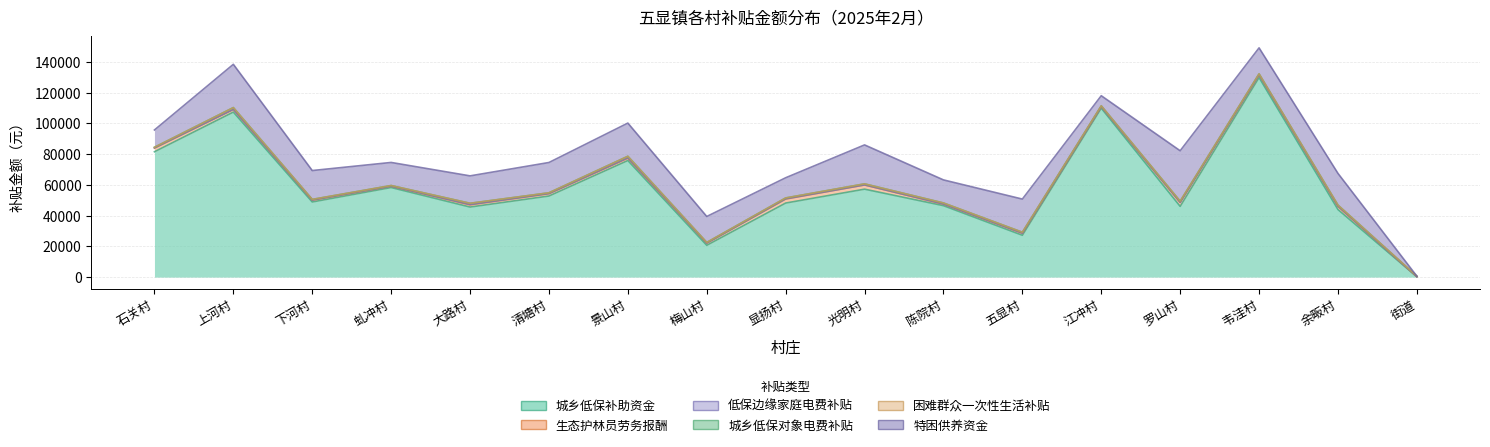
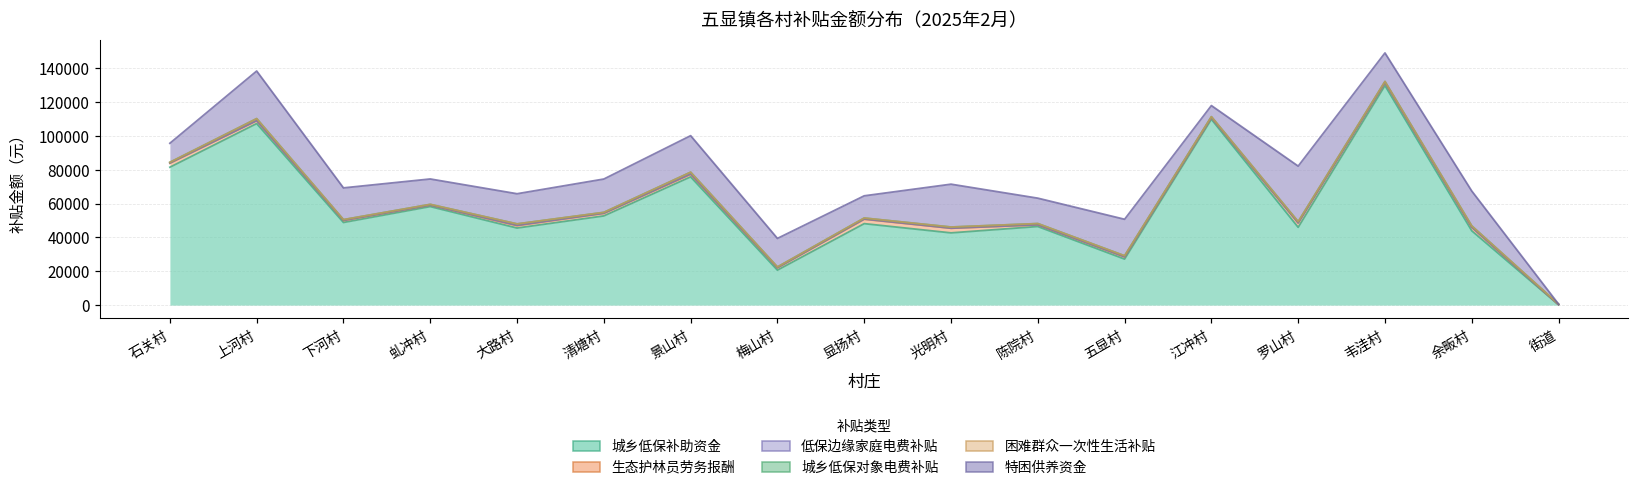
  {
    "城乡低保补助资金": {
      "石关村": 81000,
      "上河村": 107000,
      "显扬村": 48000,
-     "光明村": 57000,
+     "光明村": 43000,
      "罗山村": 46000,
      "韦洼村": 130000,
      "余畈村": 44000
    }
  }
